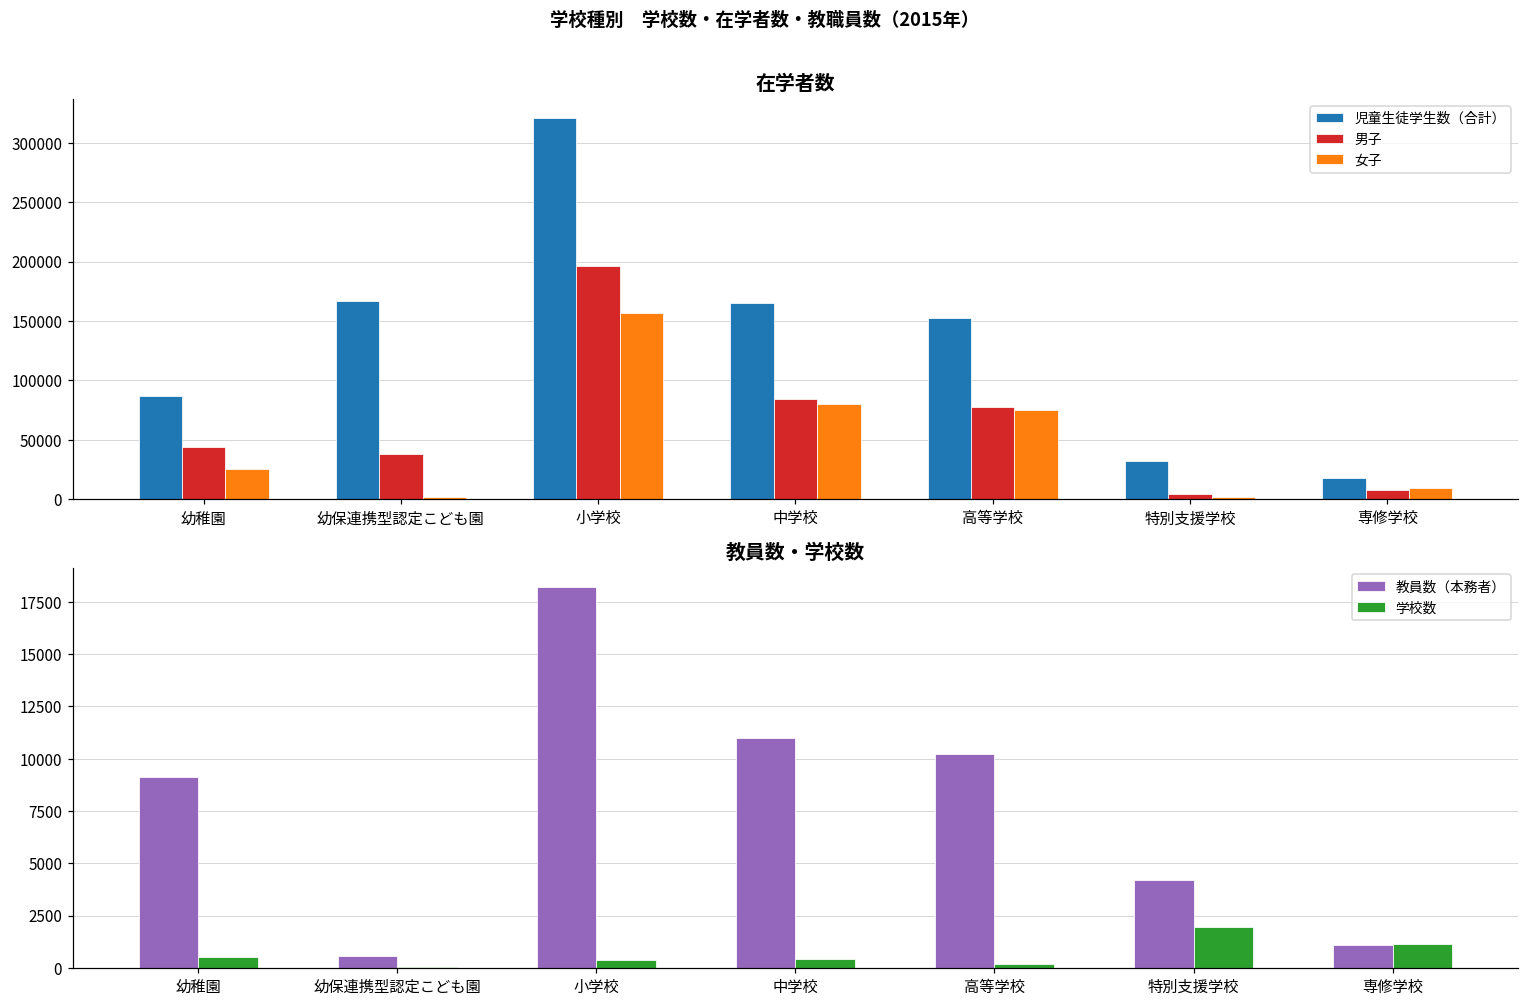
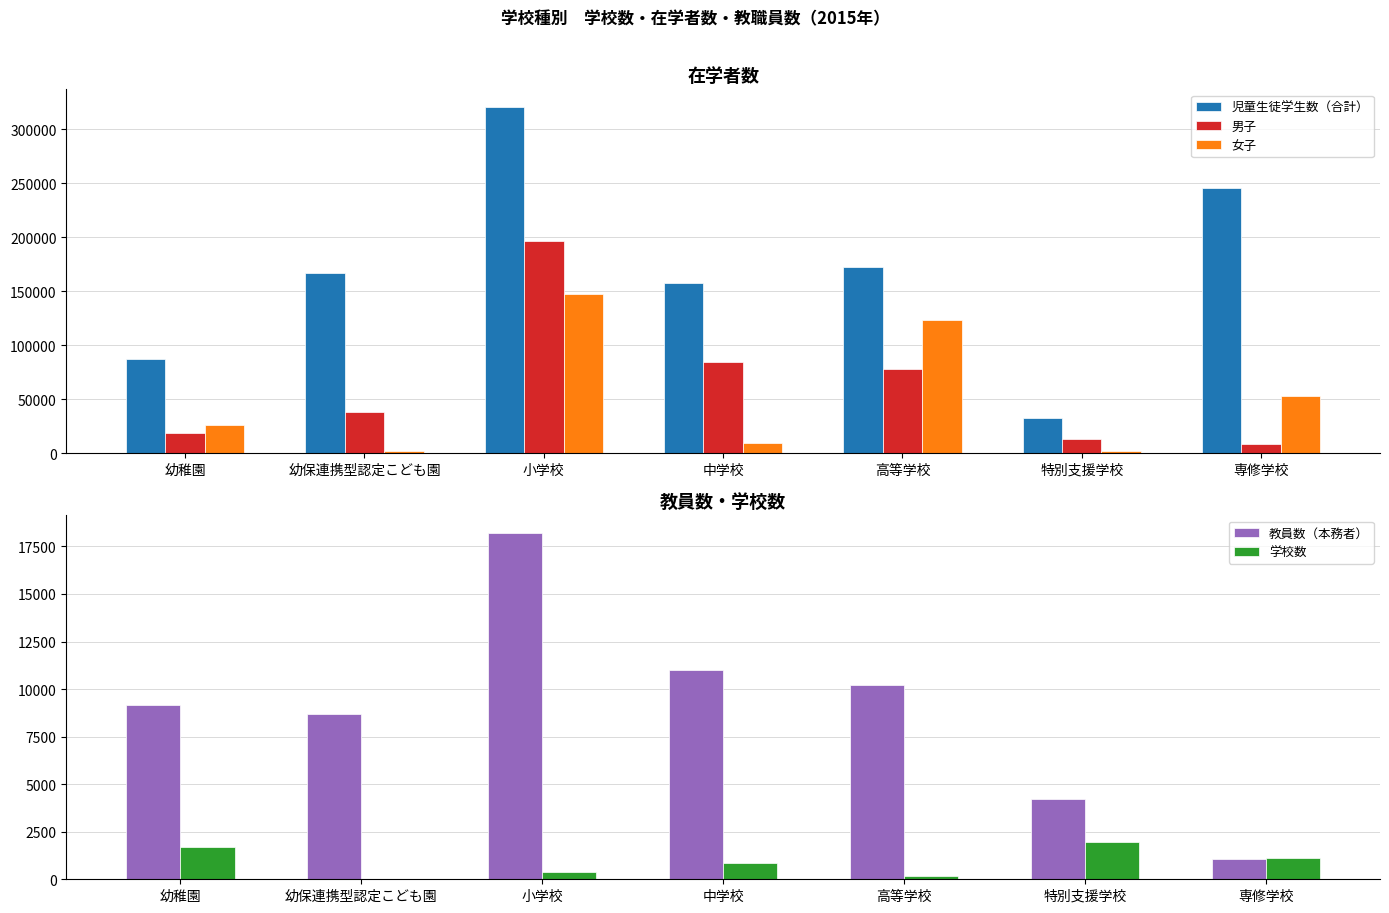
  {
    "在学者数": {
      "児童生徒学生数（合計）": {
        "幼稚園": 87000,
        "幼保連携型認定こども園": 167000,
        "小学校": 321000,
-       "中学校": 165000,
-       "高等学校": 152000,
+       "中学校": 157000,
+       "高等学校": 172000,
        "特別支援学校": 32000,
-       "専修学校": 18000
+       "専修学校": 245000
      },
      "男子": {
-       "幼稚園": 44000,
+       "幼稚園": 18000,
        "幼保連携型認定こども園": 38000,
        "小学校": 197000,
        "中学校": 85000,
        "高等学校": 78000,
-       "特別支援学校": 4000,
+       "特別支援学校": 13000,
        "専修学校": 8000
      },
      "女子": {
        "幼稚園": 26000,
-       "小学校": 157000,
-       "中学校": 80000,
-       "高等学校": 75000,
-       "専修学校": 10000
+       "小学校": 147000,
+       "中学校": 10000,
+       "高等学校": 123000,
+       "専修学校": 53000
      }
    },
    "教員数・学校数": {
      "教員数（本務者）": {
        "幼稚園": 9100,
-       "幼保連携型認定こども園": 600,
+       "幼保連携型認定こども園": 8700,
        "小学校": 18200,
        "中学校": 11000,
        "高等学校": 10200,
        "特別支援学校": 4200,
        "専修学校": 1100
      },
      "学校数": {
-       "幼稚園": 500,
+       "幼稚園": 1700,
        "小学校": 400,
-       "中学校": 400,
+       "中学校": 900,
        "高等学校": 200,
        "特別支援学校": 2000,
        "専修学校": 1100
      }
    }
  }
